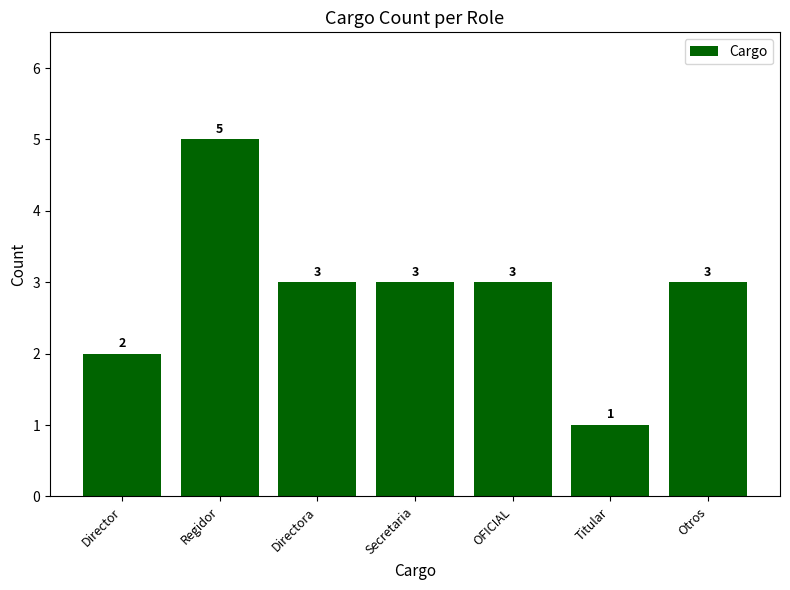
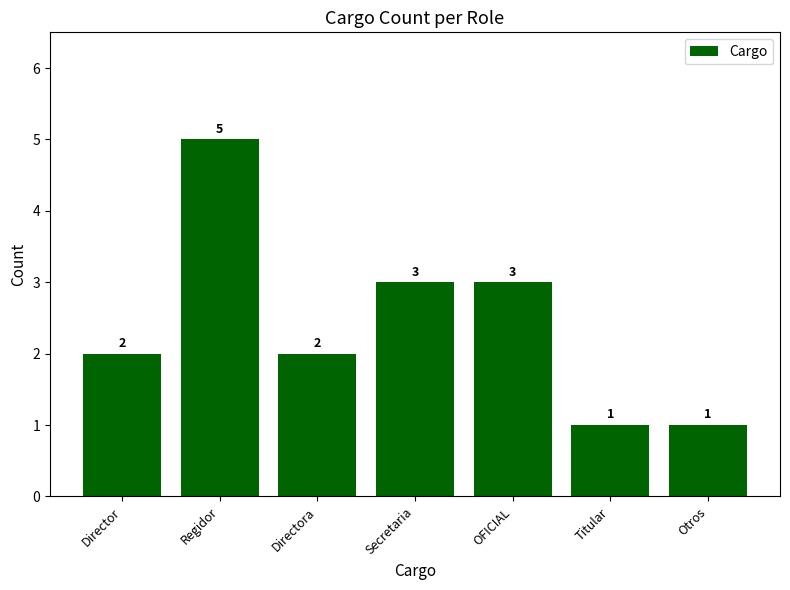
  {
    "Director": 2,
    "Regidor": 5,
-   "Directora": 3,
+   "Directora": 2,
    "Secretaria": 3,
    "OFICIAL": 3,
    "Titular": 1,
-   "Otros": 3
+   "Otros": 1
  }
